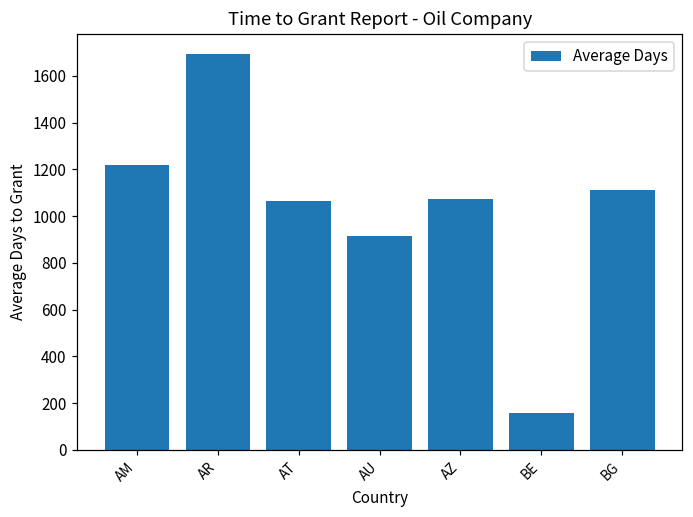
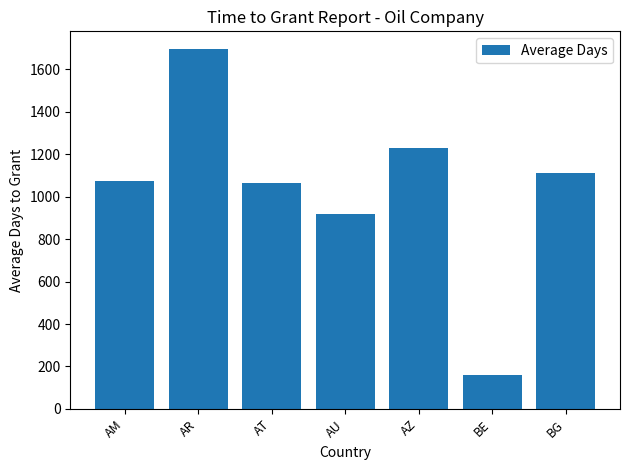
  {
-   "AM": 1220,
+   "AM": 1070,
    "AR": 1690,
    "AT": 1060,
    "AU": 920,
-   "AZ": 1070,
+   "AZ": 1230,
    "BE": 160,
    "BG": 1110
  }
